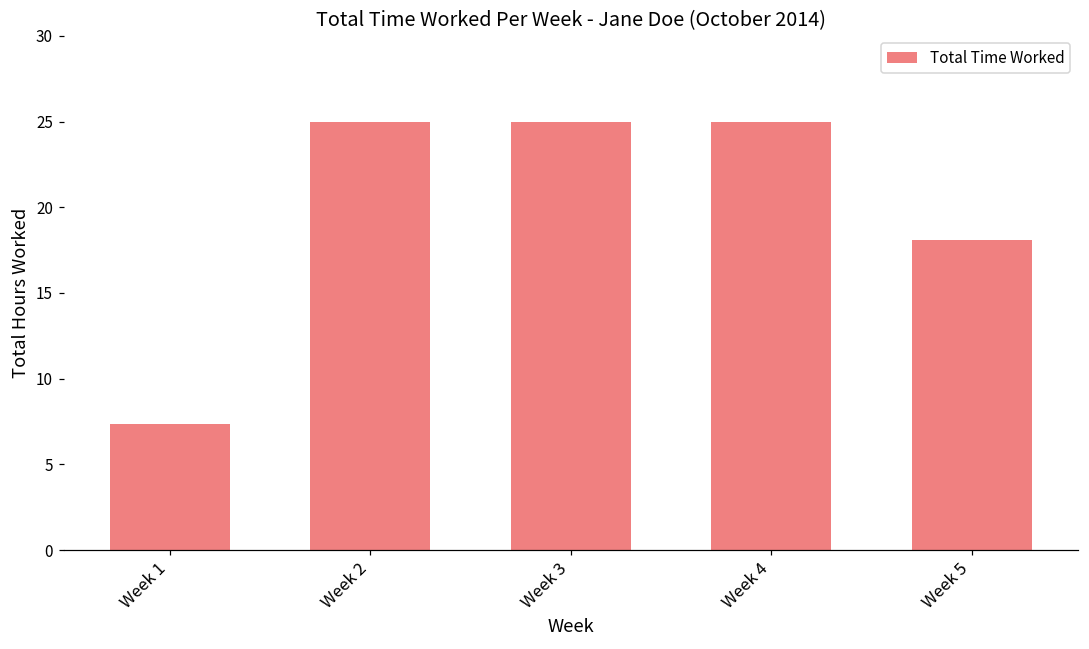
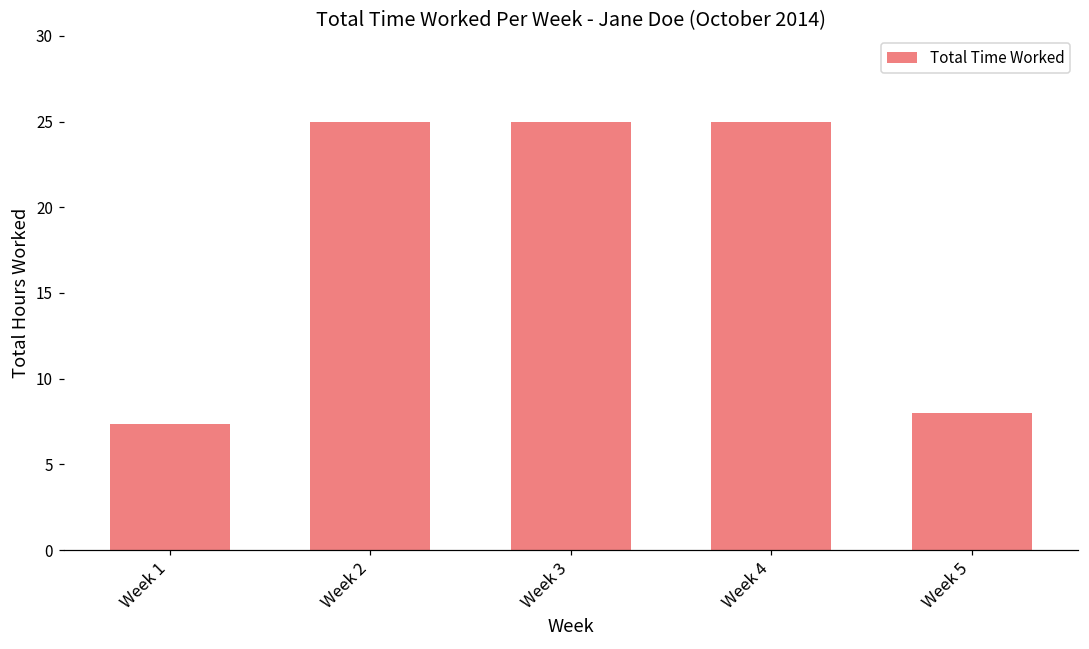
  {
    "Week 1": 7.4,
    "Week 2": 25.0,
    "Week 3": 25.0,
    "Week 4": 25.0,
-   "Week 5": 18.1
+   "Week 5": 8.0
  }
